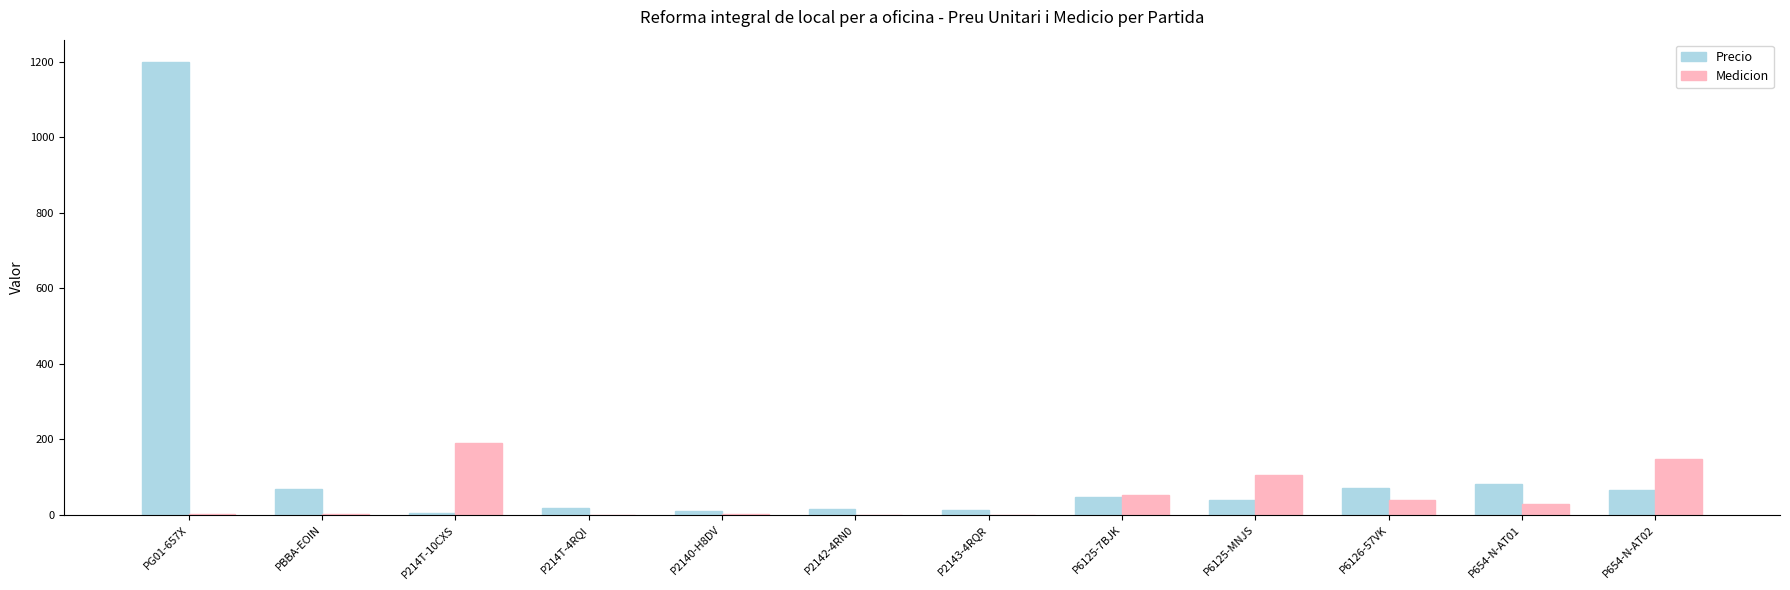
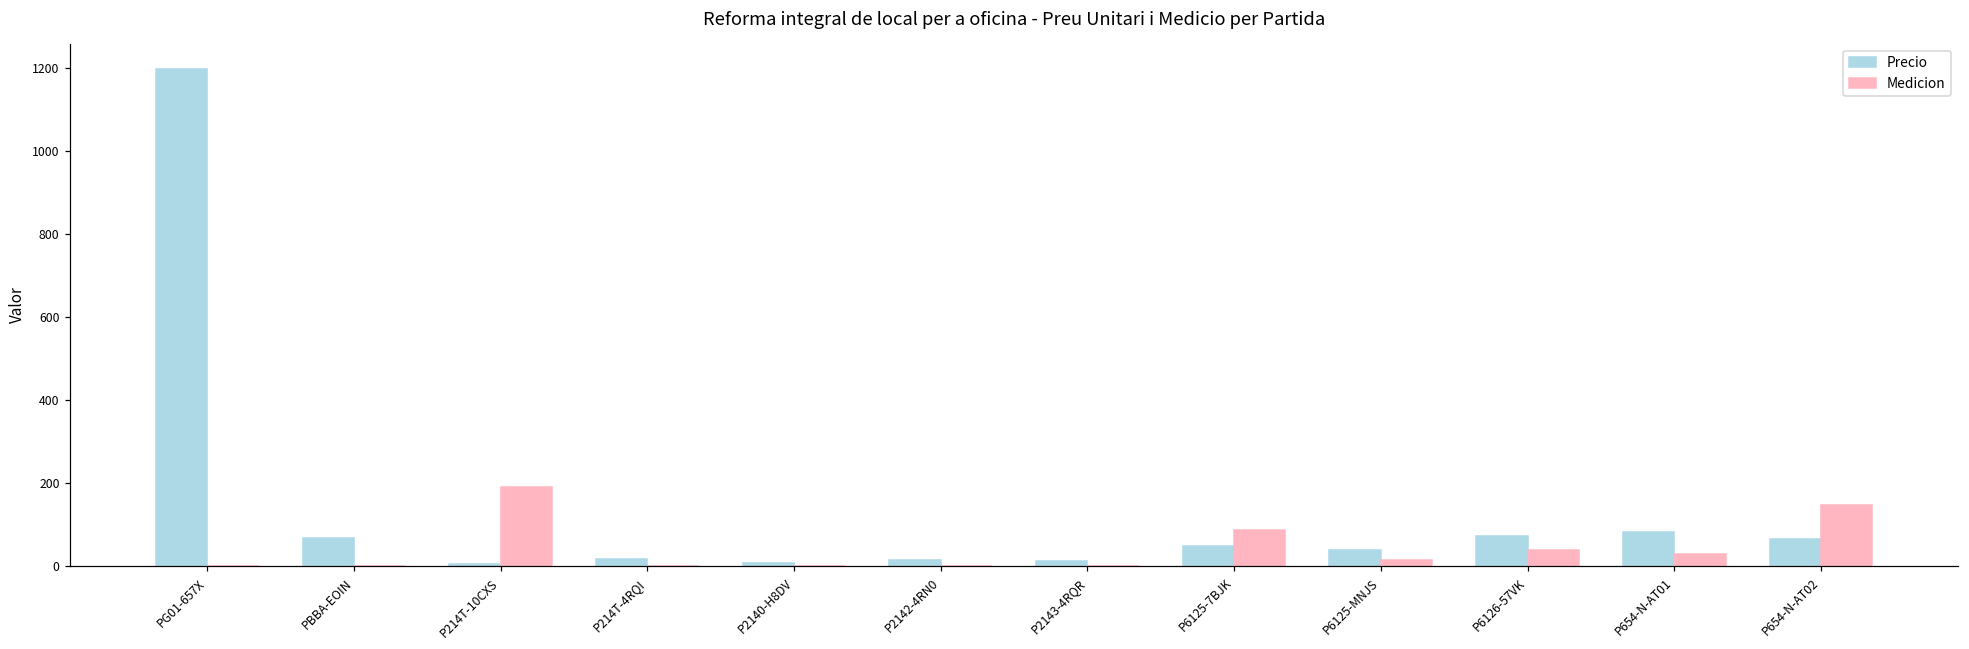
  {
    "Precio": {
      "PG01-657X": 1200,
      "PBBA-EOIN": 70,
      "P214T-4RQI": 20,
      "P2140-H8DV": 10,
      "P2142-4RN0": 10,
      "P2143-4RQR": 10,
      "P6125-7BJK": 50,
      "P6125-MNJS": 40,
      "P6126-57VK": 70,
      "P654-N-AT01": 80,
      "P654-N-AT02": 70
    },
    "Medicion": {
      "P214T-10CXS": 190,
-     "P6125-7BJK": 50,
-     "P6125-MNJS": 110,
+     "P6125-7BJK": 90,
+     "P6125-MNJS": 20,
      "P6126-57VK": 40,
      "P654-N-AT01": 30,
      "P654-N-AT02": 150
    }
  }
